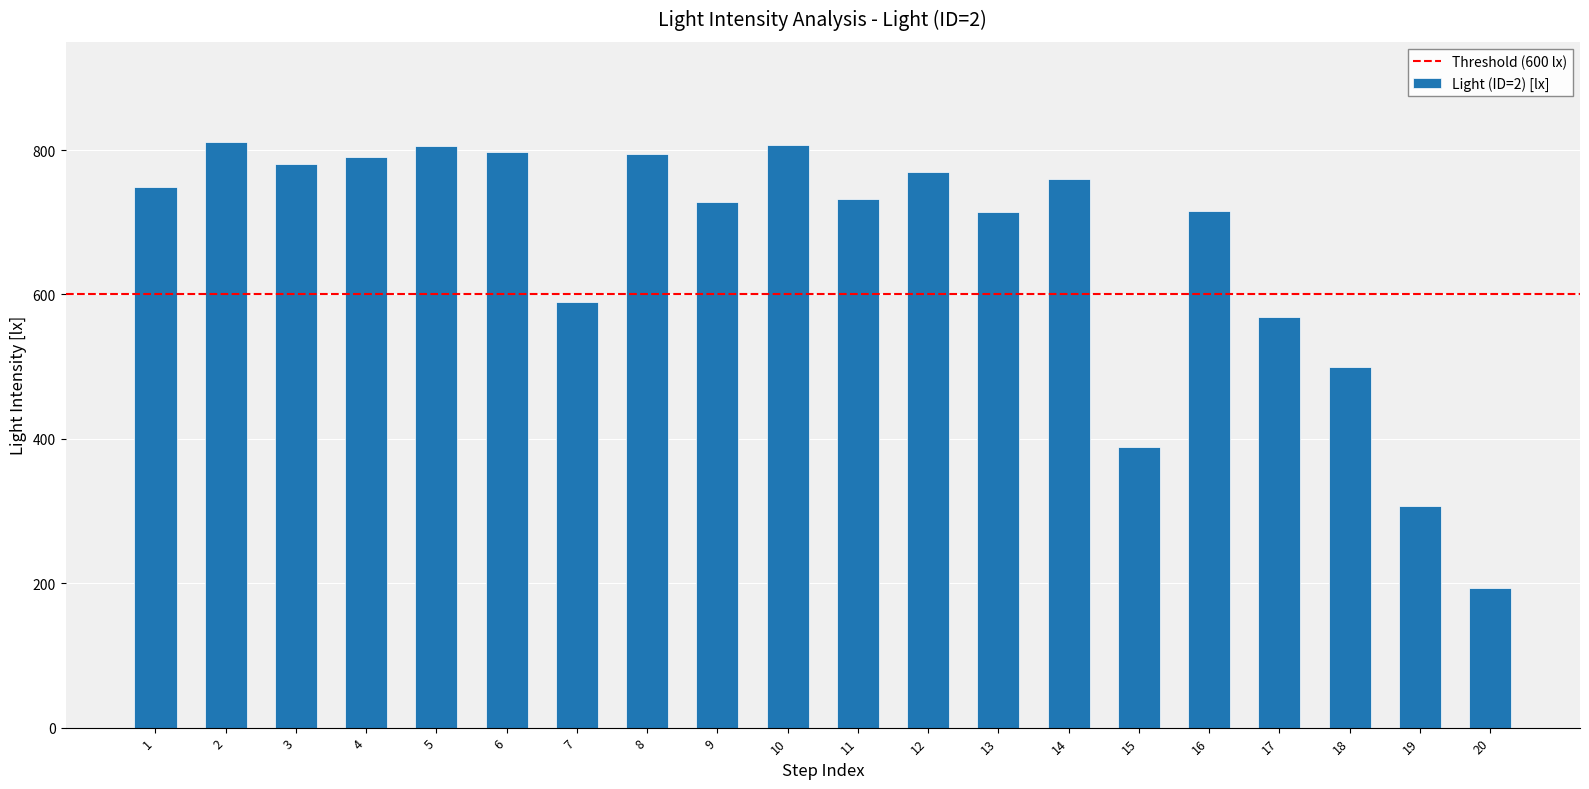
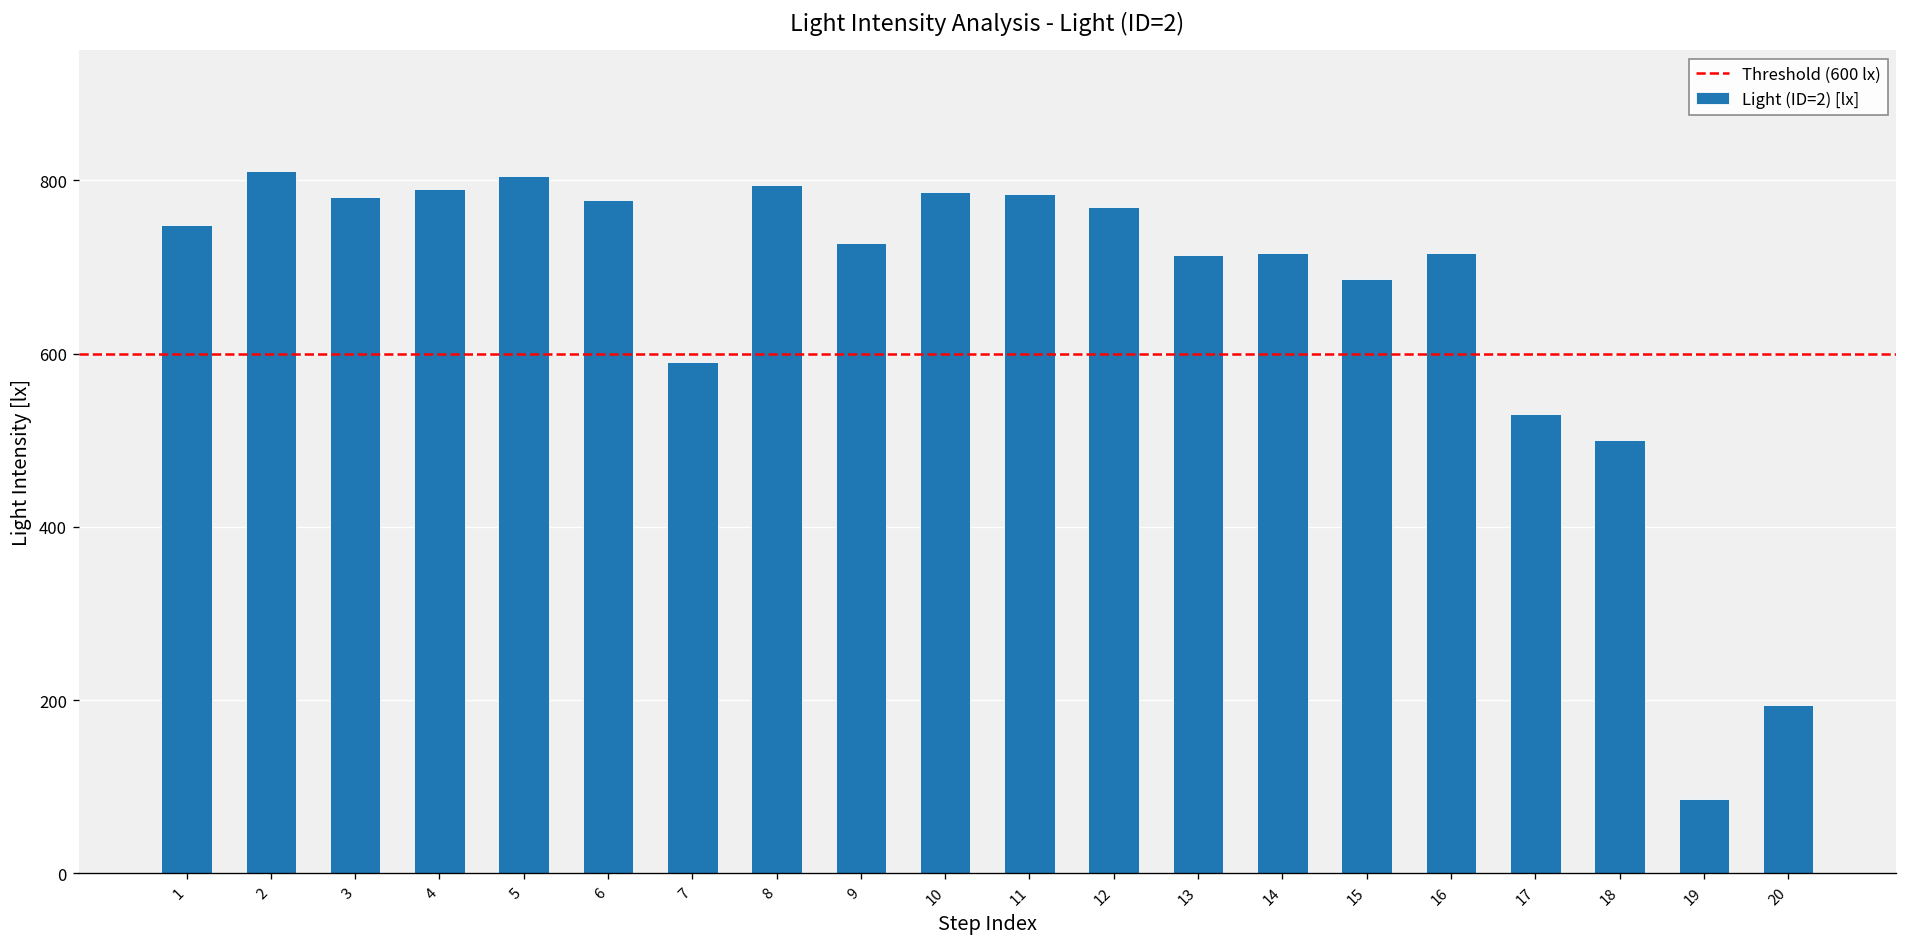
  {
    "1": 750,
    "2": 810,
    "3": 780,
    "4": 790,
    "5": 810,
-   "6": 800,
+   "6": 780,
    "7": 590,
    "8": 800,
    "9": 730,
-   "10": 810,
-   "11": 730,
+   "10": 790,
+   "11": 780,
    "12": 770,
    "13": 710,
-   "14": 760,
-   "15": 390,
+   "14": 720,
+   "15": 690,
    "16": 720,
-   "17": 570,
+   "17": 530,
    "18": 500,
-   "19": 310,
+   "19": 90,
    "20": 190
  }
